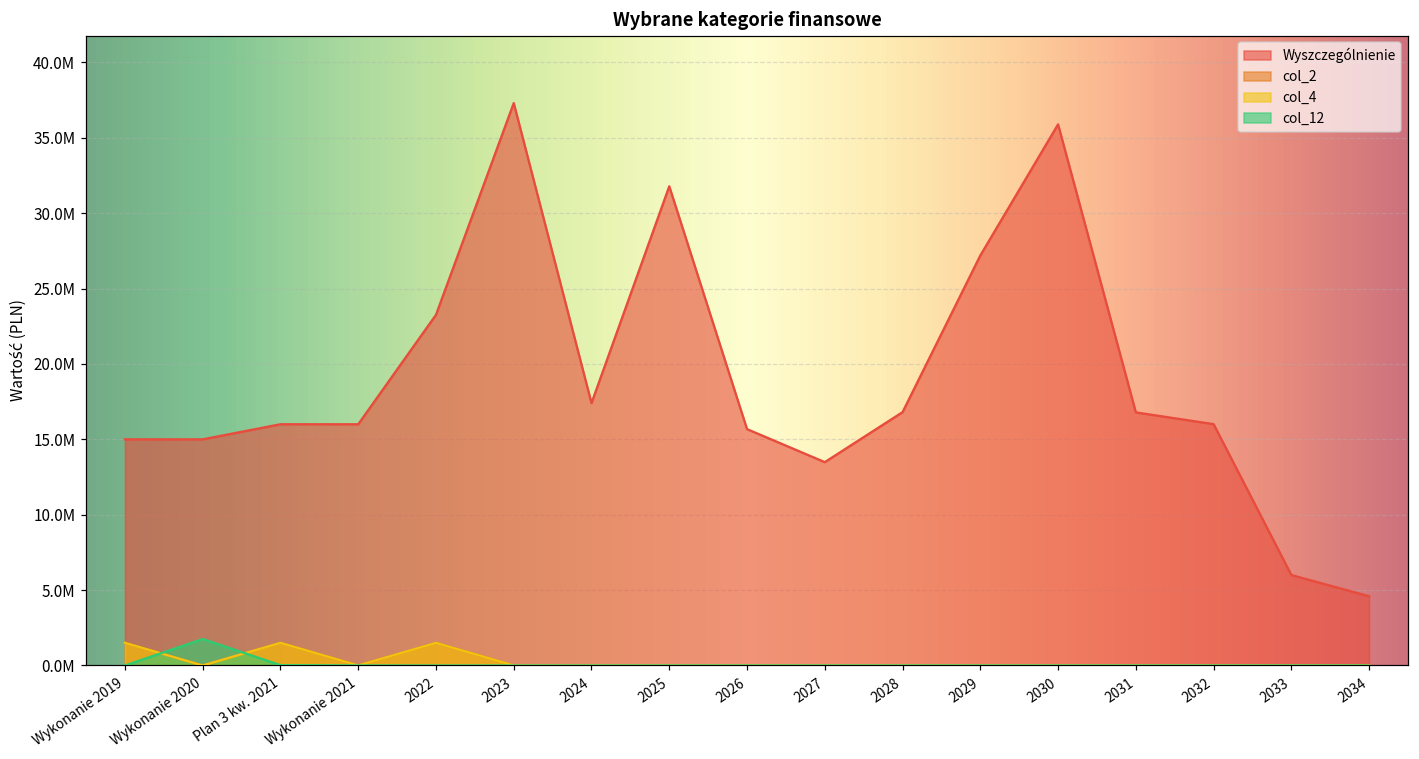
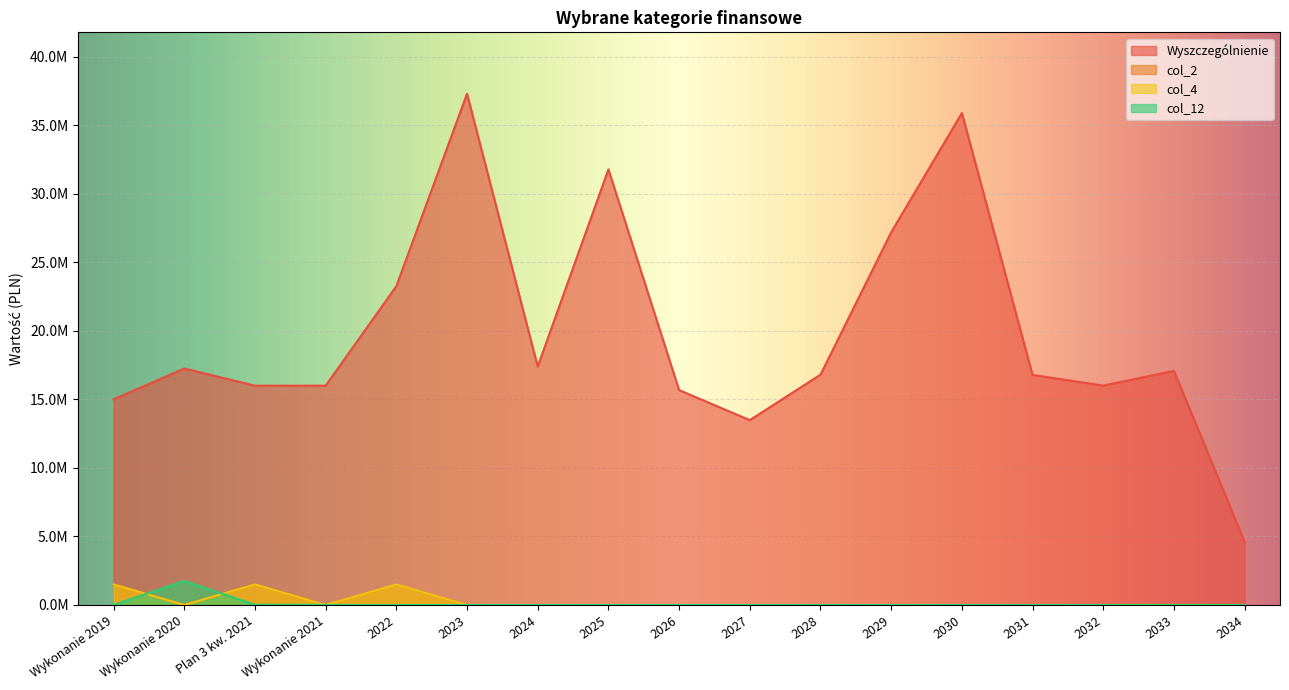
  {
    "Wyszczególnienie": {
      "Wykonanie 2019": 15000000,
-     "Wykonanie 2020": 15000000,
+     "Wykonanie 2020": 17300000,
      "Plan 3 kw. 2021": 16000000,
      "Wykonanie 2021": 16000000,
      "2022": 23300000,
      "2023": 37300000,
      "2024": 17400000,
      "2025": 31800000,
      "2026": 15700000,
      "2027": 13500000,
      "2028": 16800000,
      "2029": 27200000,
      "2030": 35900000,
      "2031": 16800000,
      "2032": 16000000,
-     "2033": 6000000,
+     "2033": 17100000,
      "2034": 4600000
    },
    "col_4": {
      "Wykonanie 2019": 1500000,
      "Wykonanie 2020": 0,
      "Plan 3 kw. 2021": 1500000,
      "2022": 1500000
    },
    "col_12": {
      "Wykonanie 2019": 0,
      "Wykonanie 2020": 1800000,
      "Plan 3 kw. 2021": 0,
      "2022": 0
    }
  }
